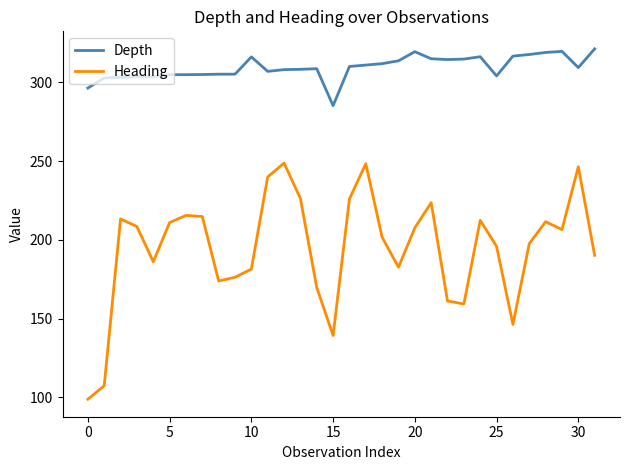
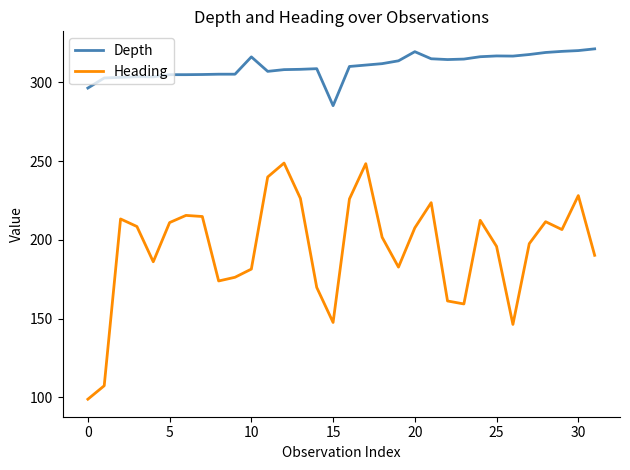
  {
    "Depth": {
      "0": 296,
      "10": 316,
      "15": 285,
      "20": 320,
-     "25": 304,
-     "30": 309
+     "25": 317,
+     "30": 320
    },
    "Heading": {
      "0": 99,
      "5": 211,
      "10": 181,
-     "15": 139,
+     "15": 148,
      "20": 208,
      "25": 196,
-     "30": 246
+     "30": 228
    }
  }
